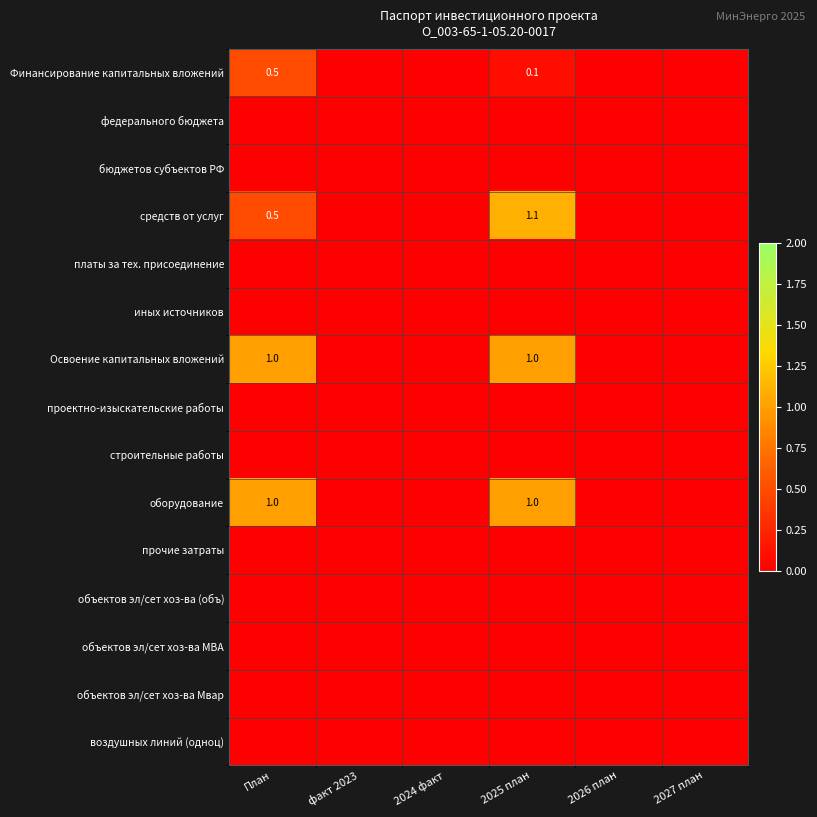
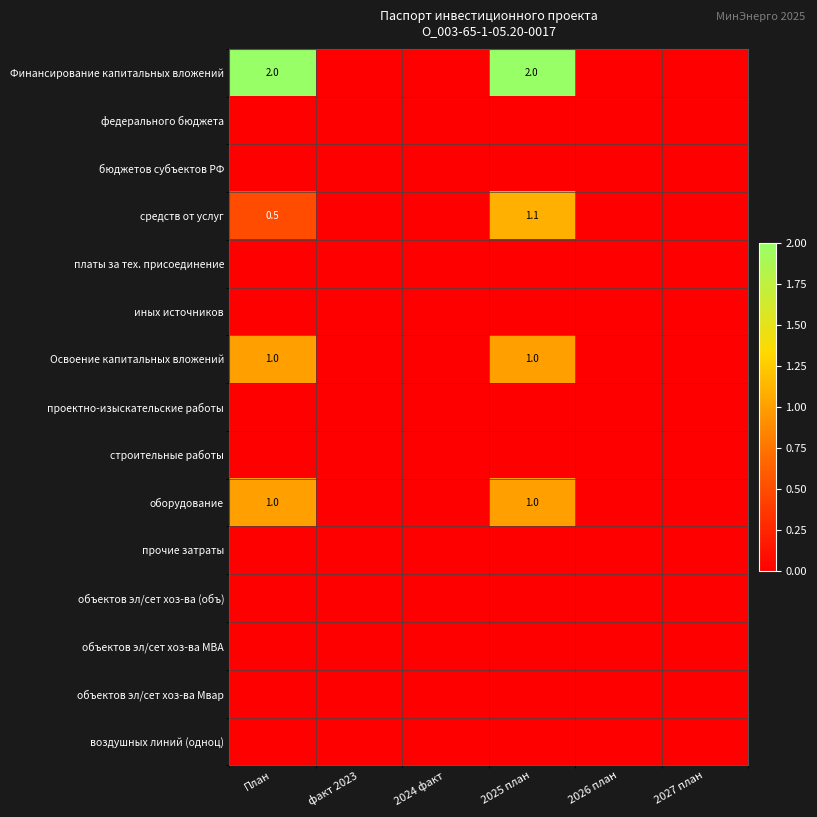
  {
    "Финансирование капитальных вложений": {
-     "План": 0.5,
-     "2025 план": 0.1
+     "План": 2.0,
+     "2025 план": 2.0
    },
    "средств от услуг": {
      "План": 0.5,
      "2025 план": 1.1
    },
    "Освоение капитальных вложений": {
      "План": 1.0,
      "2025 план": 1.0
    },
    "оборудование": {
      "План": 1.0,
      "2025 план": 1.0
    }
  }
